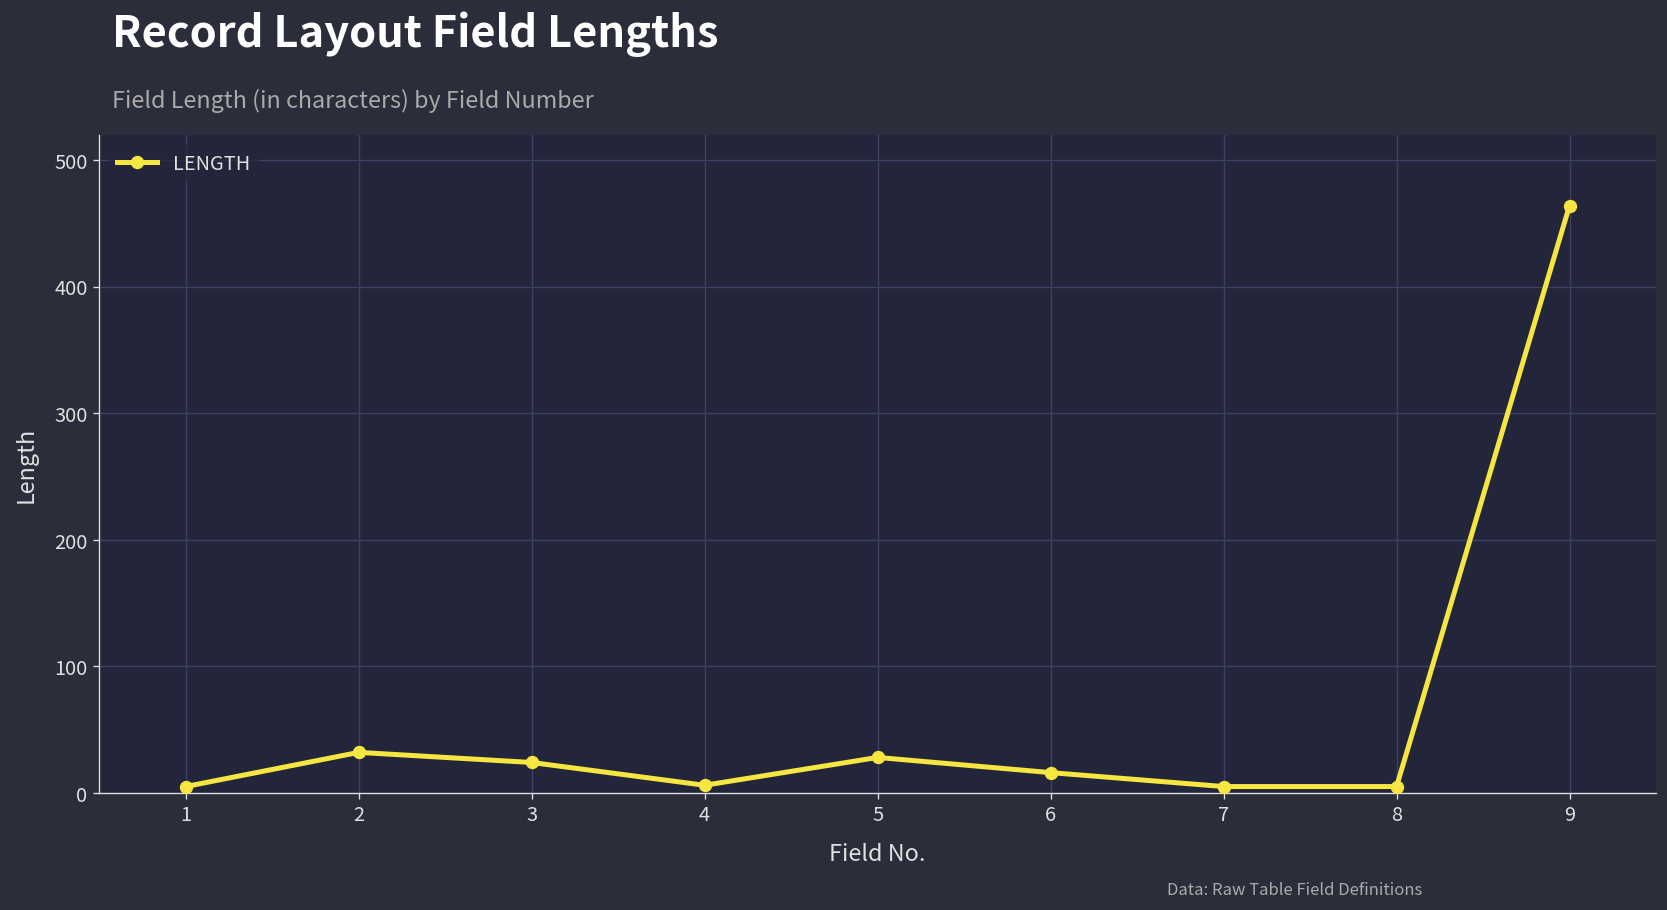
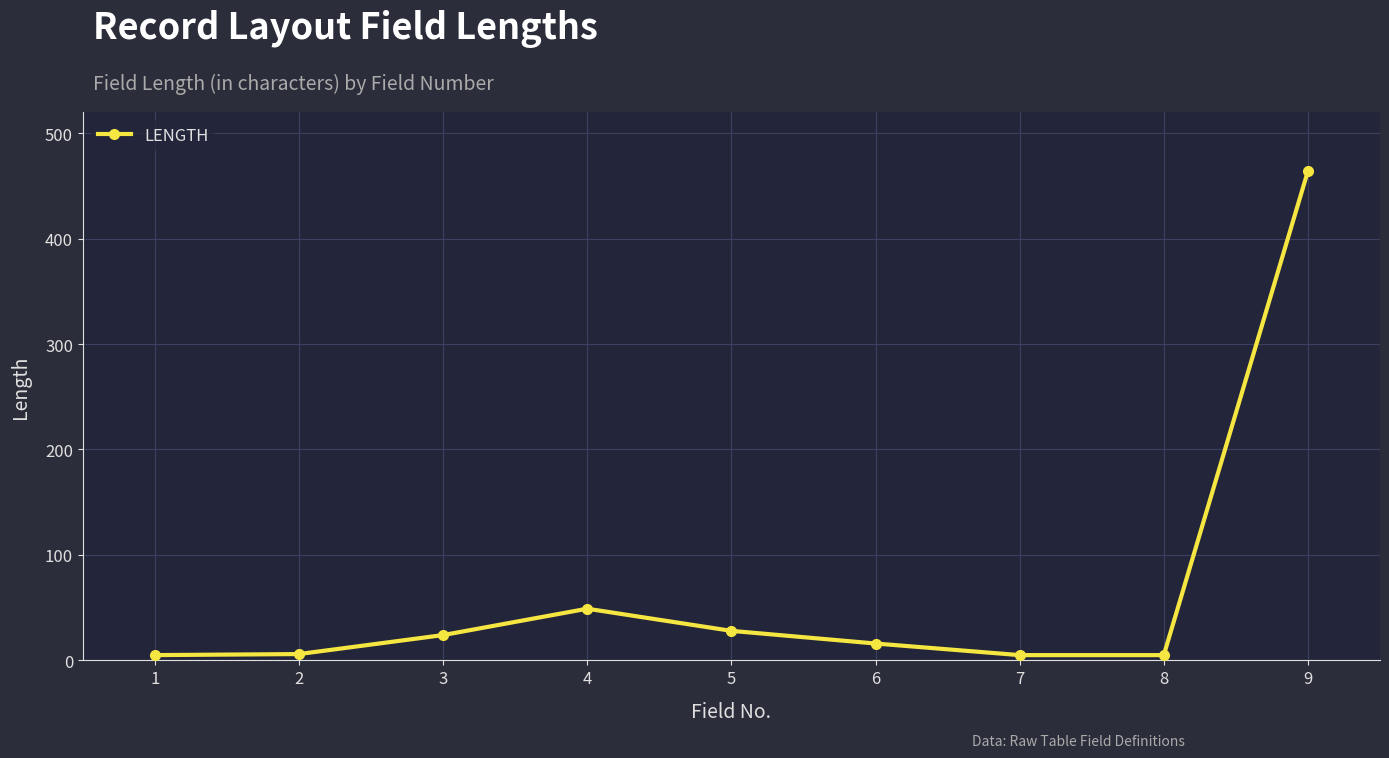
  {
    "1": 5,
-   "2": 32,
+   "2": 6,
    "3": 24,
-   "4": 6,
+   "4": 49,
    "5": 28,
    "6": 16,
    "7": 5,
    "8": 5,
    "9": 464
  }
